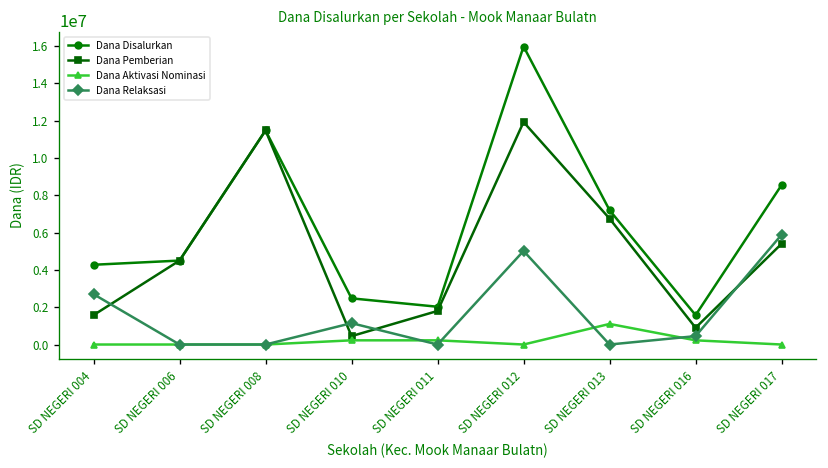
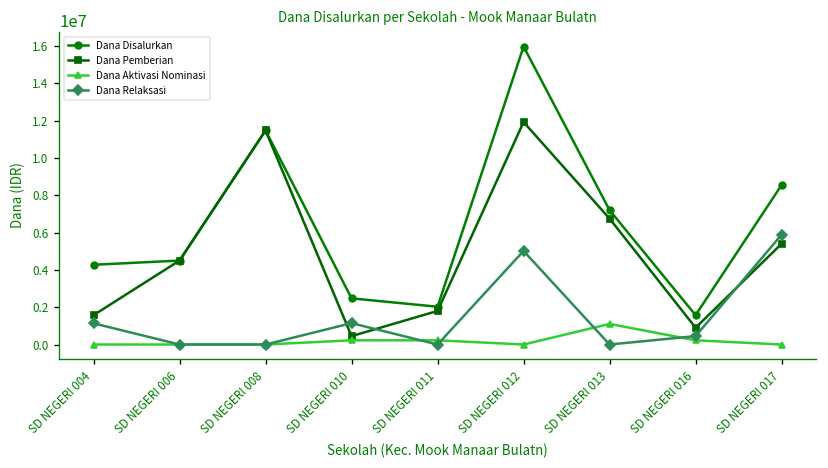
  {
    "Dana Aktivasi Nominasi": {
      "SD NEGERI 004": 0,
      "SD NEGERI 010": 200000,
      "SD NEGERI 011": 200000,
      "SD NEGERI 012": 0,
      "SD NEGERI 013": 1100000,
      "SD NEGERI 016": 200000,
      "SD NEGERI 017": 0
    },
    "Dana Relaksasi": {
-     "SD NEGERI 004": 2700000,
+     "SD NEGERI 004": 1100000,
      "SD NEGERI 010": 1100000,
      "SD NEGERI 011": 0,
      "SD NEGERI 012": 5000000,
      "SD NEGERI 013": 0,
      "SD NEGERI 016": 500000,
      "SD NEGERI 017": 5900000
    }
  }
